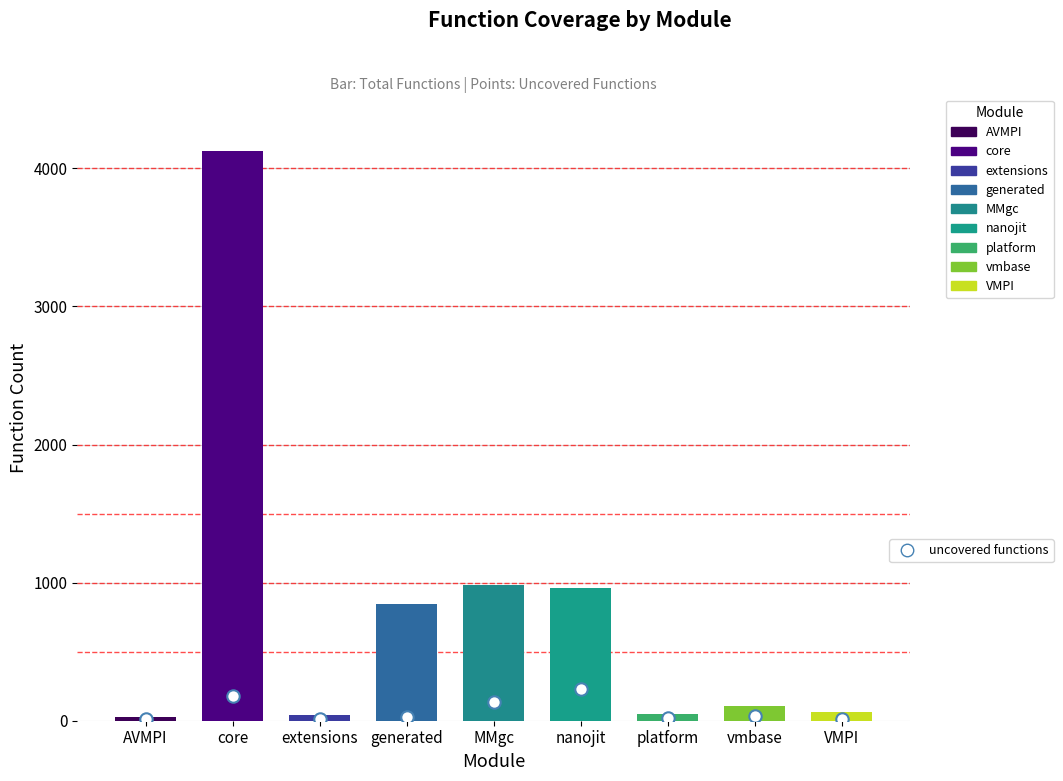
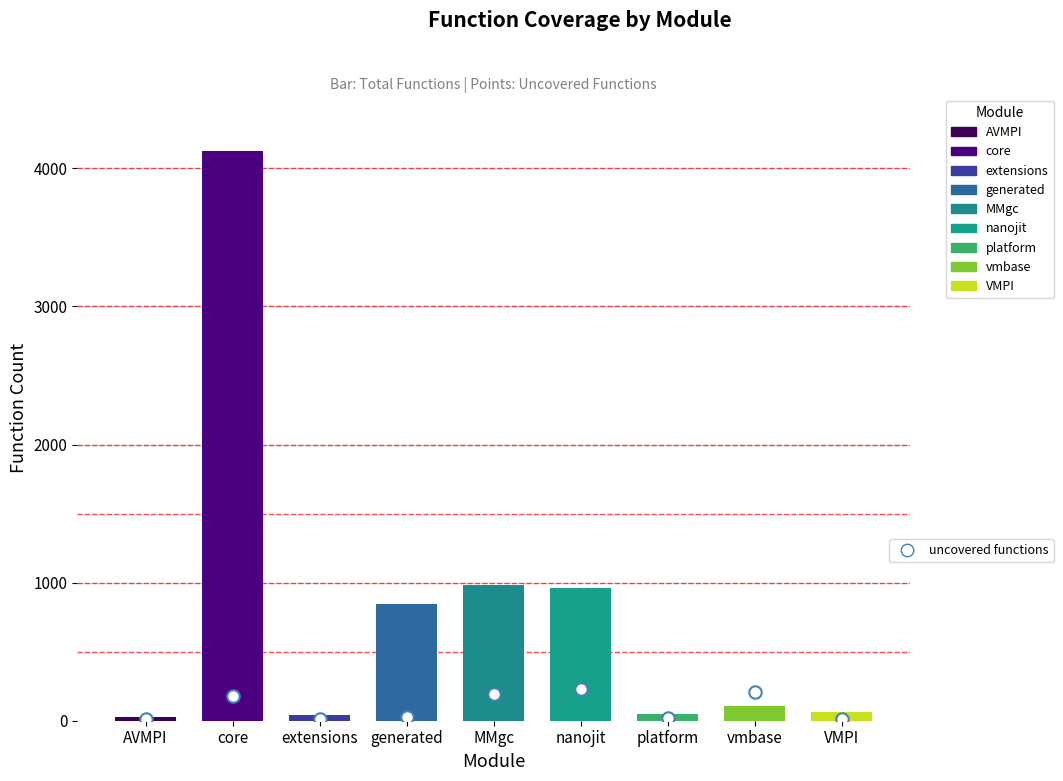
  {
    "uncovered functions": {
-     "MMgc": 130,
-     "vmbase": 30
+     "MMgc": 190,
+     "vmbase": 210
    }
  }
